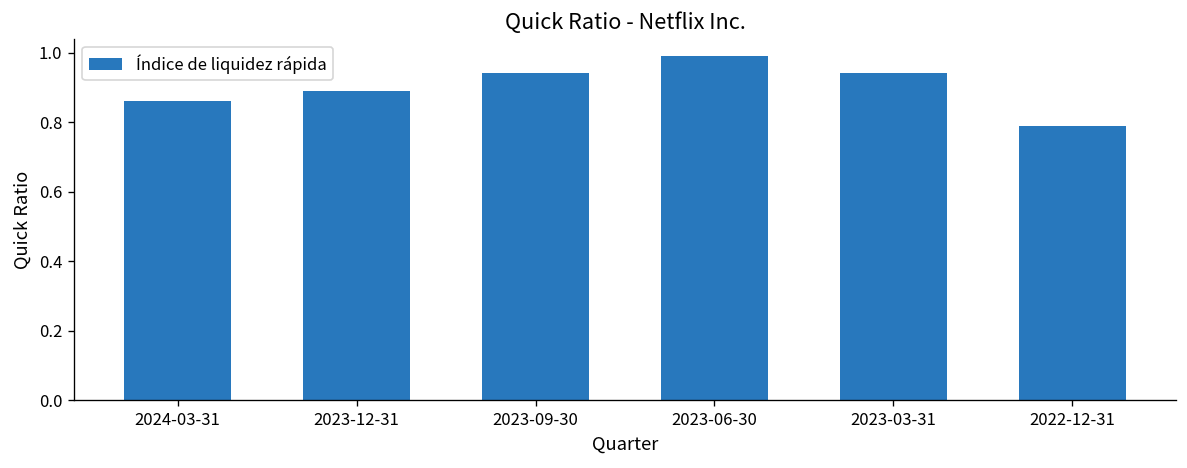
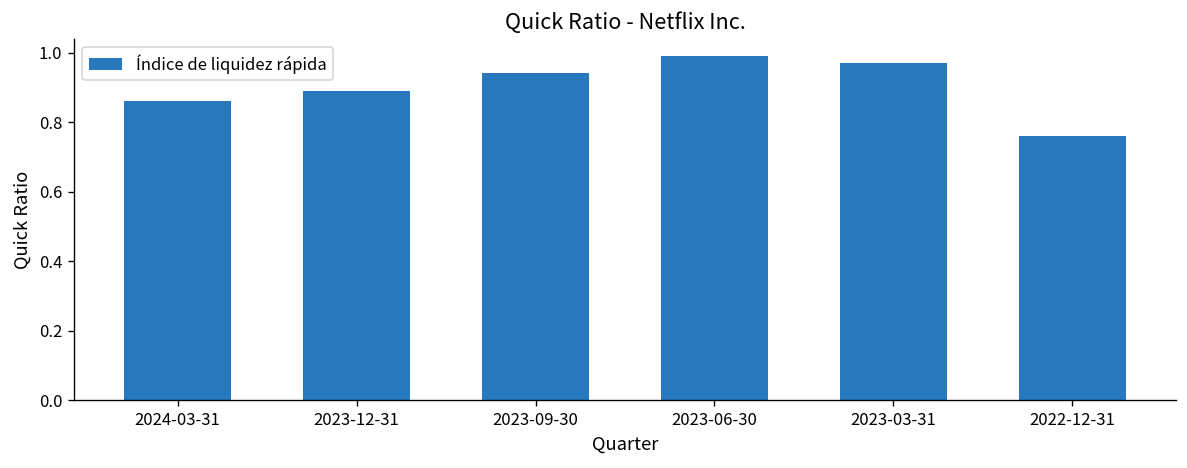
  {
    "2024-03-31": 0.86,
    "2023-12-31": 0.89,
    "2023-09-30": 0.94,
    "2023-06-30": 0.99,
-   "2023-03-31": 0.94,
-   "2022-12-31": 0.79
+   "2023-03-31": 0.97,
+   "2022-12-31": 0.76
  }
